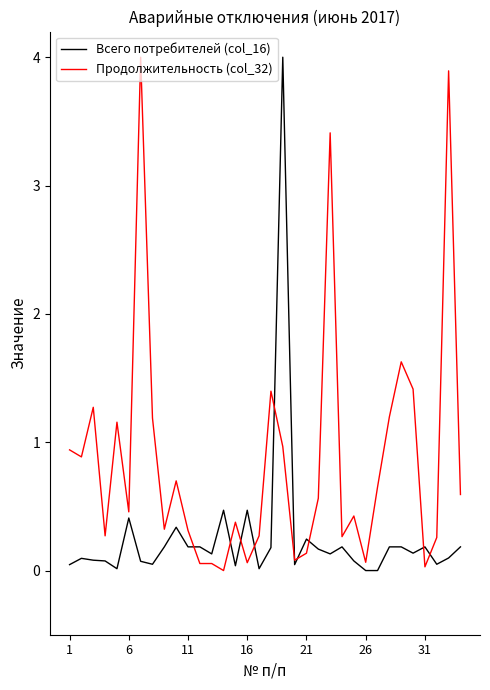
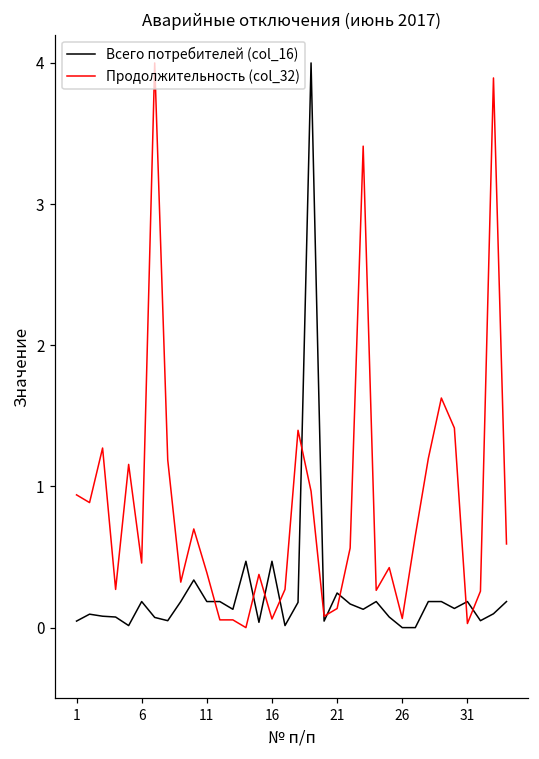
  {
    "Всего потребителей (col_16)": {
      "1": 0.05,
-     "6": 0.41,
+     "6": 0.18,
      "11": 0.18,
      "16": 0.47,
      "21": 0.25,
      "26": 0.00,
      "31": 0.18
    },
    "Продолжительность (col_32)": {
      "1": 0.94,
      "6": 0.46,
-     "11": 0.31,
+     "11": 0.39,
      "16": 0.06,
      "21": 0.14,
      "26": 0.06,
      "31": 0.03
    }
  }
